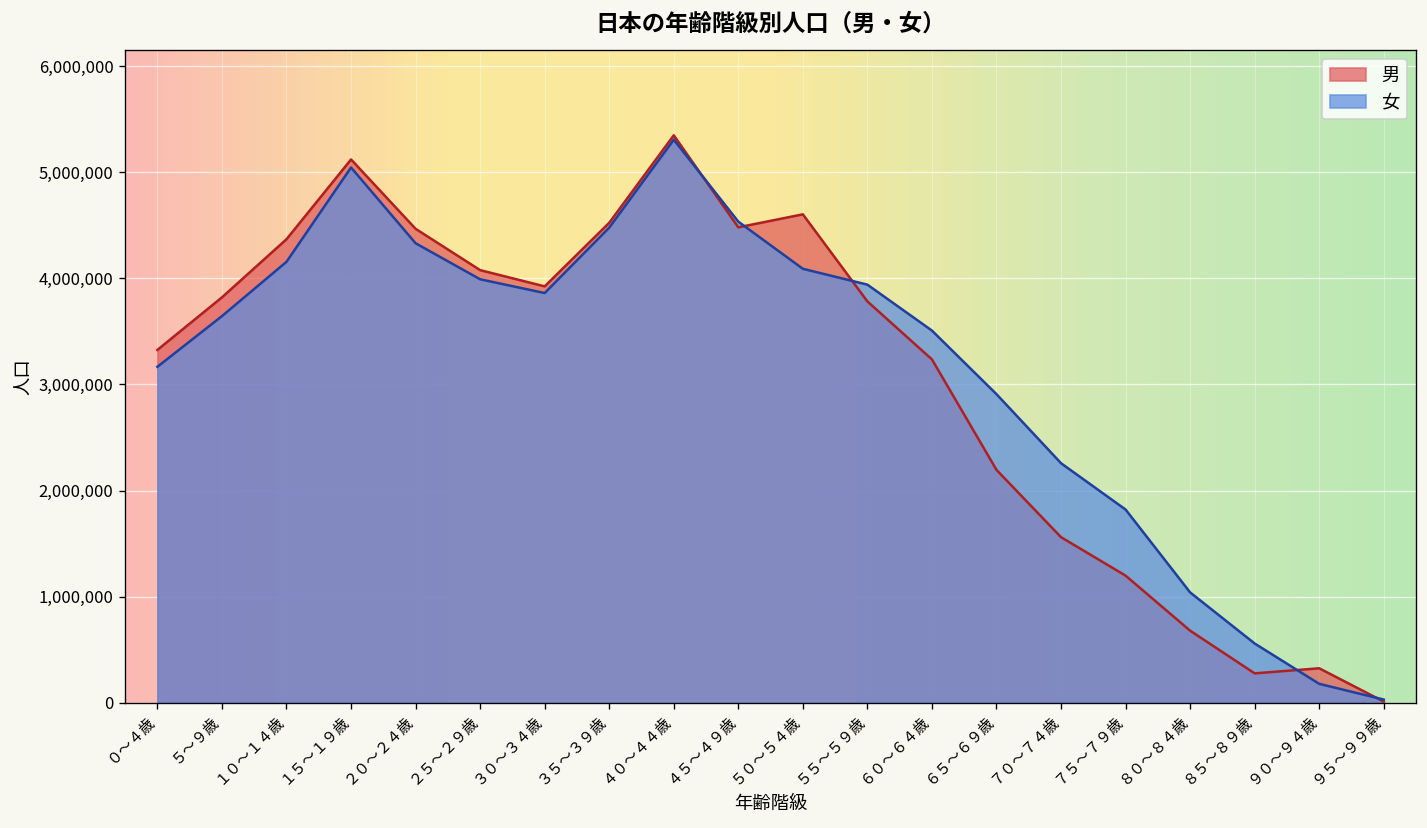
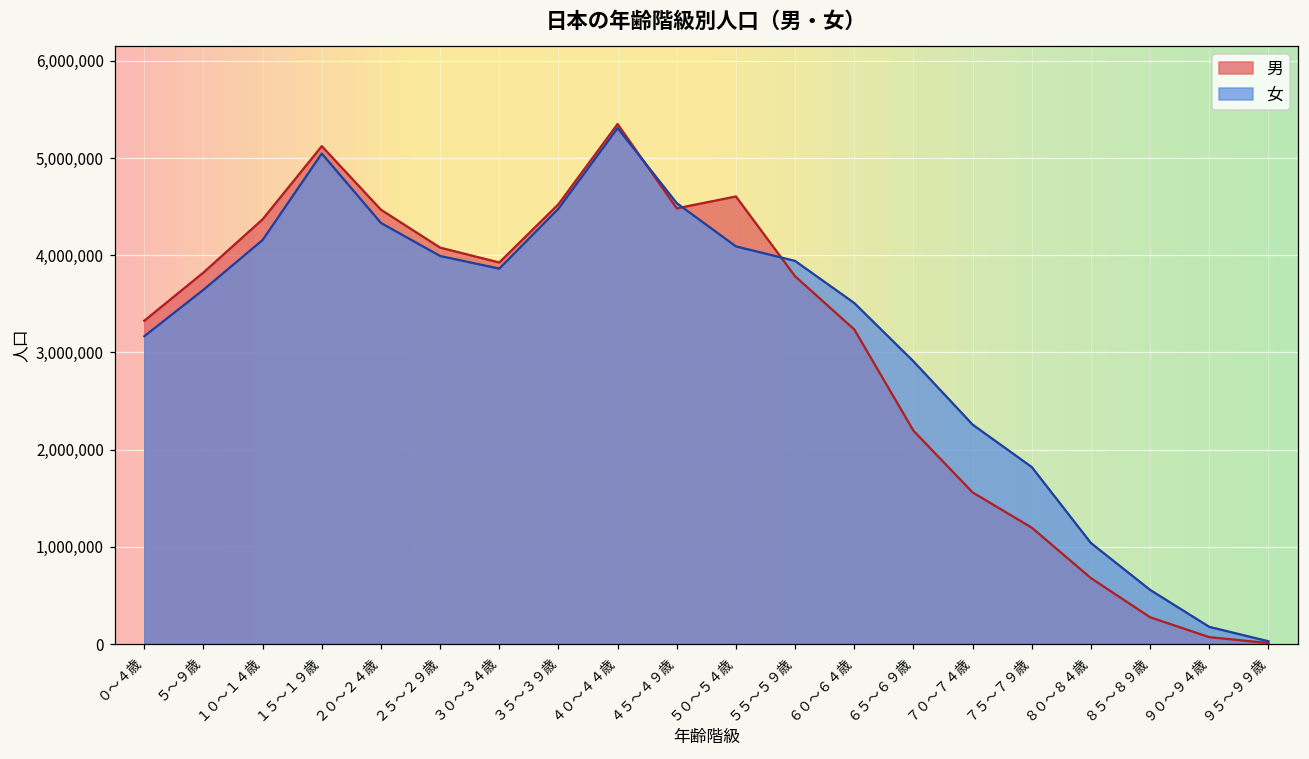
  {
    "男": {
      "０～４歳": "3,300,000",
      "５～９歳": "3,800,000",
      "１０～１４歳": "4,400,000",
      "１５～１９歳": "5,100,000",
      "２０～２４歳": "4,500,000",
      "２５～２９歳": "4,100,000",
      "３０～３４歳": "3,900,000",
      "３５～３９歳": "4,500,000",
      "４０～４４歳": "5,300,000",
      "４５～４９歳": "4,500,000",
      "５０～５４歳": "4,600,000",
      "５５～５９歳": "3,800,000",
      "６０～６４歳": "3,200,000",
      "６５～６９歳": "2,200,000",
      "７０～７４歳": "1,600,000",
      "７５～７９歳": "1,200,000",
      "８０～８４歳": "700,000",
      "８５～８９歳": "300,000",
-     "９０～９４歳": "300,000"
+     "９０～９４歳": "100,000"
    },
    "女": {
      "０～４歳": "3,200,000",
      "５～９歳": "3,600,000",
      "１０～１４歳": "4,200,000",
      "１５～１９歳": "5,000,000",
      "２０～２４歳": "4,300,000",
      "２５～２９歳": "4,000,000",
      "３０～３４歳": "3,900,000",
      "３５～３９歳": "4,500,000",
      "４０～４４歳": "5,300,000",
      "４５～４９歳": "4,500,000",
      "５０～５４歳": "4,100,000",
      "５５～５９歳": "3,900,000",
      "６０～６４歳": "3,500,000",
      "６５～６９歳": "2,900,000",
      "７０～７４歳": "2,300,000",
      "７５～７９歳": "1,800,000",
      "８０～８４歳": "1,000,000",
      "８５～８９歳": "600,000",
      "９０～９４歳": "200,000"
    }
  }
